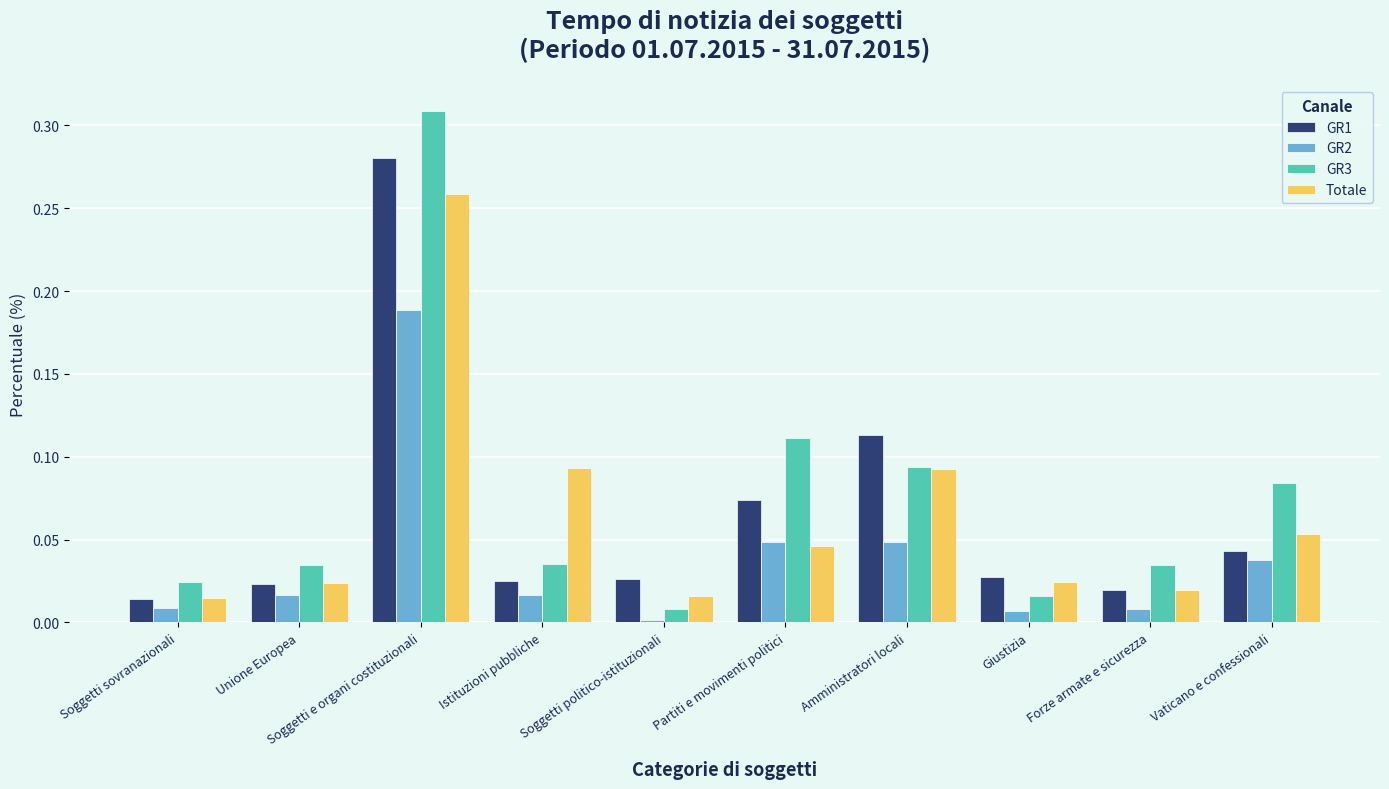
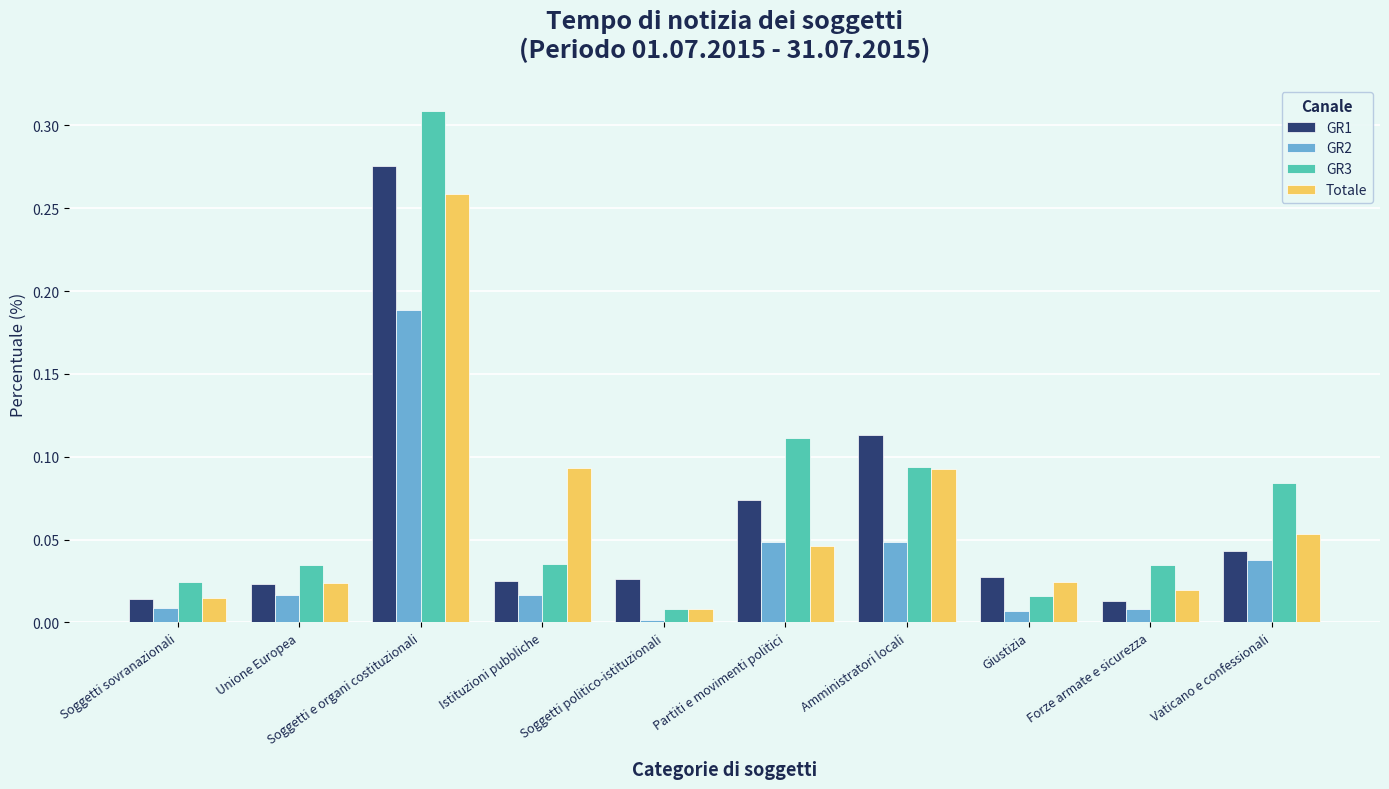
  {
    "GR1": {
      "Soggetti sovranazionali": 0.014,
      "Unione Europea": 0.023,
-     "Soggetti e organi costituzionali": 0.280,
+     "Soggetti e organi costituzionali": 0.275,
      "Istituzioni pubbliche": 0.025,
      "Soggetti politico-istituzionali": 0.026,
      "Partiti e movimenti politici": 0.074,
      "Amministratori locali": 0.113,
      "Giustizia": 0.027,
-     "Forze armate e sicurezza": 0.020,
+     "Forze armate e sicurezza": 0.013,
      "Vaticano e confessionali": 0.043
    },
    "Totale": {
      "Soggetti sovranazionali": 0.015,
      "Unione Europea": 0.024,
      "Soggetti e organi costituzionali": 0.259,
      "Istituzioni pubbliche": 0.093,
-     "Soggetti politico-istituzionali": 0.016,
+     "Soggetti politico-istituzionali": 0.008,
      "Partiti e movimenti politici": 0.046,
      "Amministratori locali": 0.092,
      "Giustizia": 0.024,
      "Forze armate e sicurezza": 0.020,
      "Vaticano e confessionali": 0.053
    }
  }
